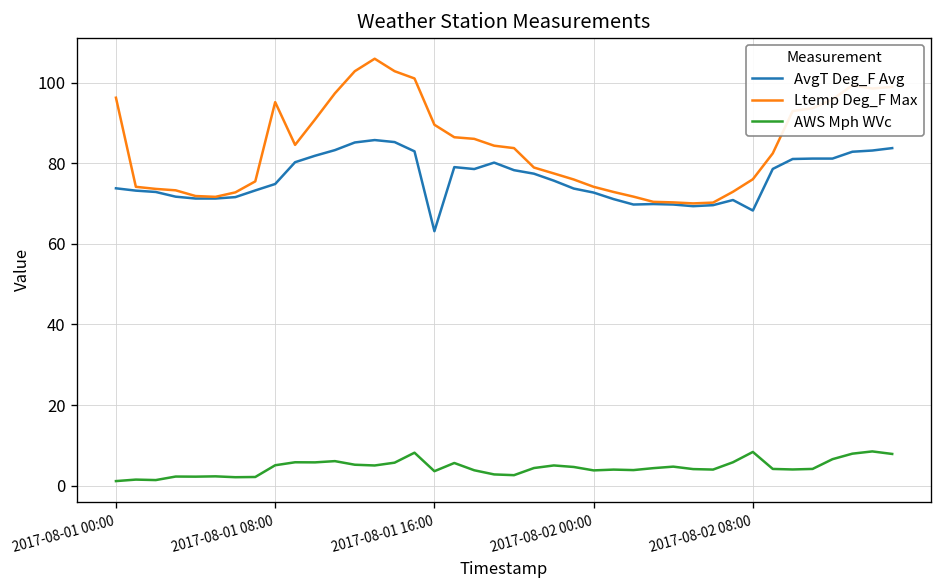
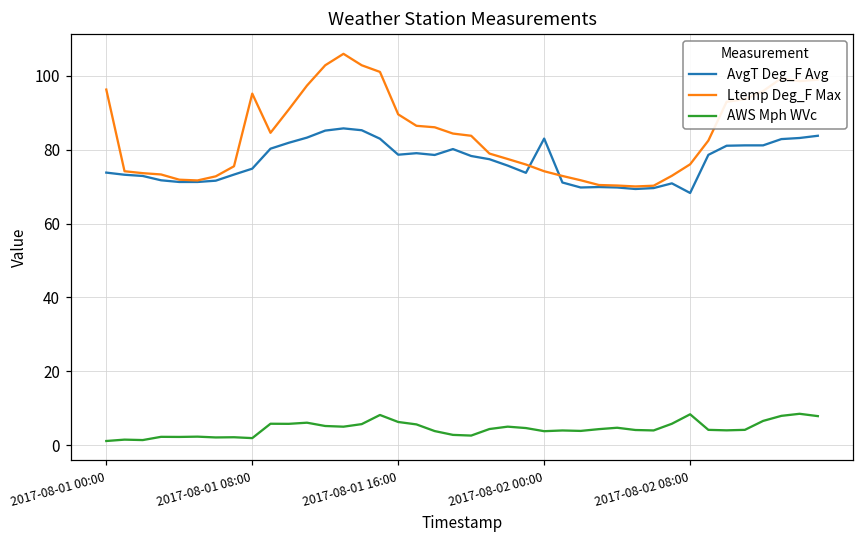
  {
    "AvgT Deg_F Avg": {
      "2017-08-01 00:00": 74,
      "2017-08-01 08:00": 75,
-     "2017-08-01 16:00": 63,
-     "2017-08-02 00:00": 73,
+     "2017-08-01 16:00": 79,
+     "2017-08-02 00:00": 83,
      "2017-08-02 08:00": 68
    },
    "Ltemp Deg_F Max": {
      "2017-08-01 00:00": 96,
      "2017-08-01 08:00": 95,
      "2017-08-01 16:00": 90,
      "2017-08-02 00:00": 74,
      "2017-08-02 08:00": 76
    },
    "AWS Mph WVc": {
      "2017-08-01 00:00": 1,
-     "2017-08-01 08:00": 5,
-     "2017-08-01 16:00": 4,
+     "2017-08-01 08:00": 2,
+     "2017-08-01 16:00": 6,
      "2017-08-02 00:00": 4,
      "2017-08-02 08:00": 8
    }
  }
